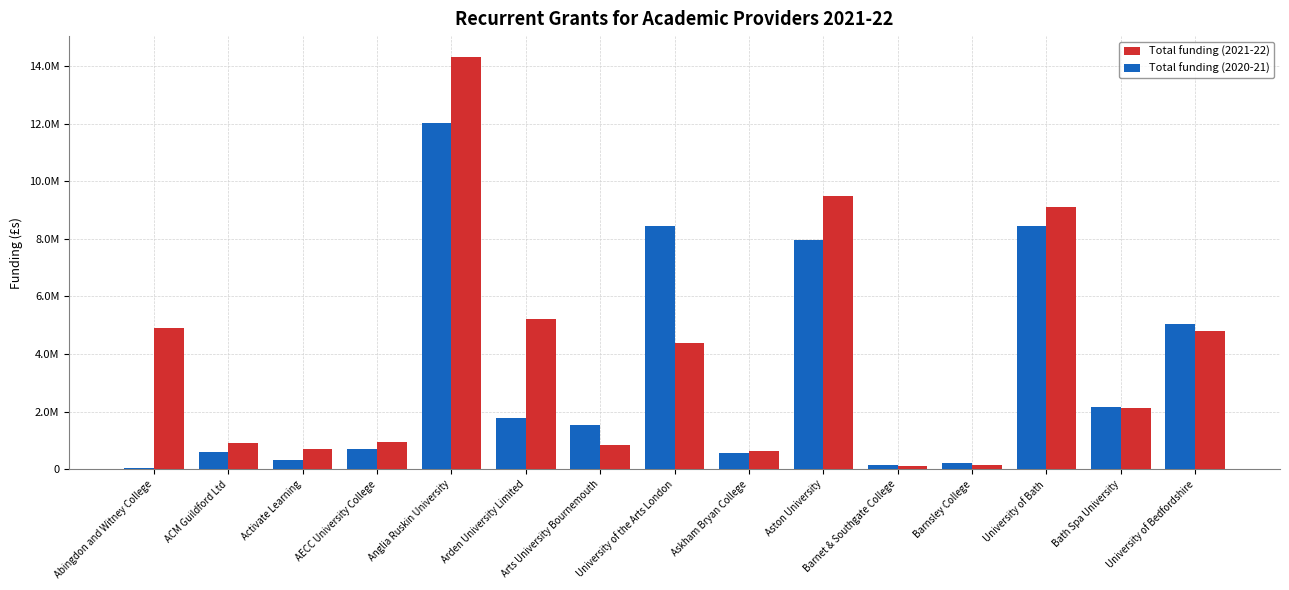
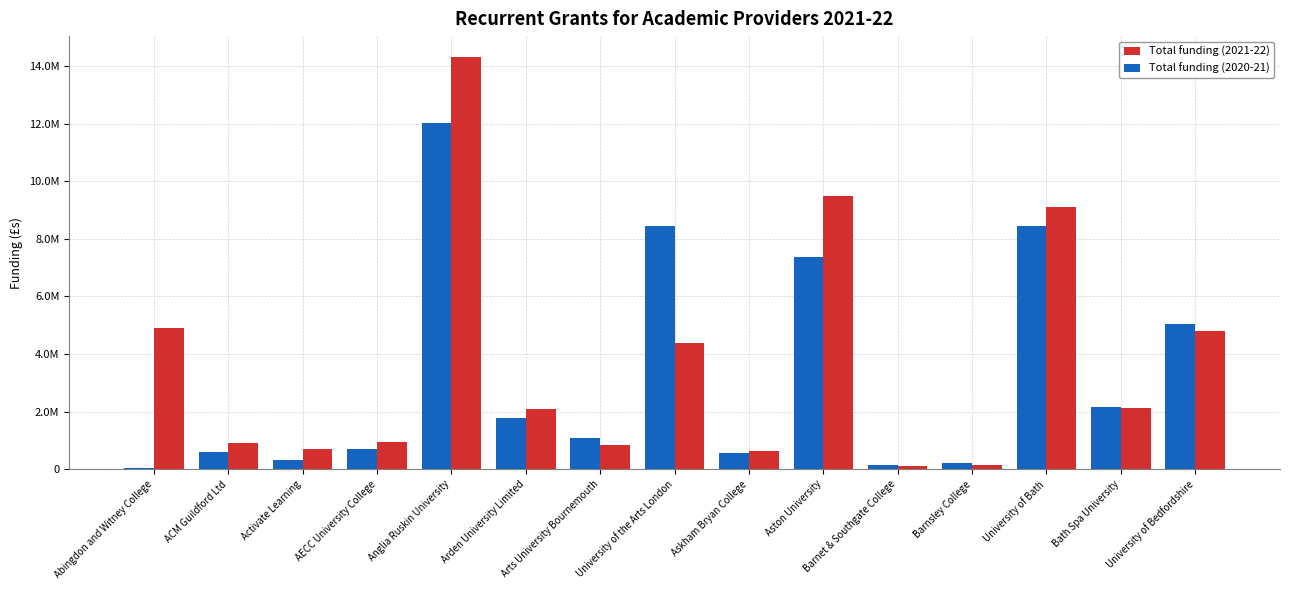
  {
    "Total funding (2021-22)": {
      "Abingdon and Witney College": 4900000,
      "ACM Guildford Ltd": 900000,
      "Activate Learning": 700000,
      "AECC University College": 900000,
      "Anglia Ruskin University": 14300000,
-     "Arden University Limited": 5200000,
+     "Arden University Limited": 2100000,
      "Arts University Bournemouth": 800000,
      "University of the Arts London": 4400000,
      "Askham Bryan College": 600000,
      "Aston University": 9500000,
      "Barnet & Southgate College": 100000,
      "Barnsley College": 100000,
      "University of Bath": 9100000,
      "Bath Spa University": 2100000,
      "University of Bedfordshire": 4800000
    },
    "Total funding (2020-21)": {
      "ACM Guildford Ltd": 600000,
      "Activate Learning": 300000,
      "AECC University College": 700000,
      "Anglia Ruskin University": 12000000,
      "Arden University Limited": 1800000,
-     "Arts University Bournemouth": 1500000,
+     "Arts University Bournemouth": 1100000,
      "University of the Arts London": 8400000,
      "Askham Bryan College": 600000,
-     "Aston University": 8000000,
+     "Aston University": 7400000,
      "Barnet & Southgate College": 100000,
      "Barnsley College": 200000,
      "University of Bath": 8400000,
      "Bath Spa University": 2200000,
      "University of Bedfordshire": 5100000
    }
  }
